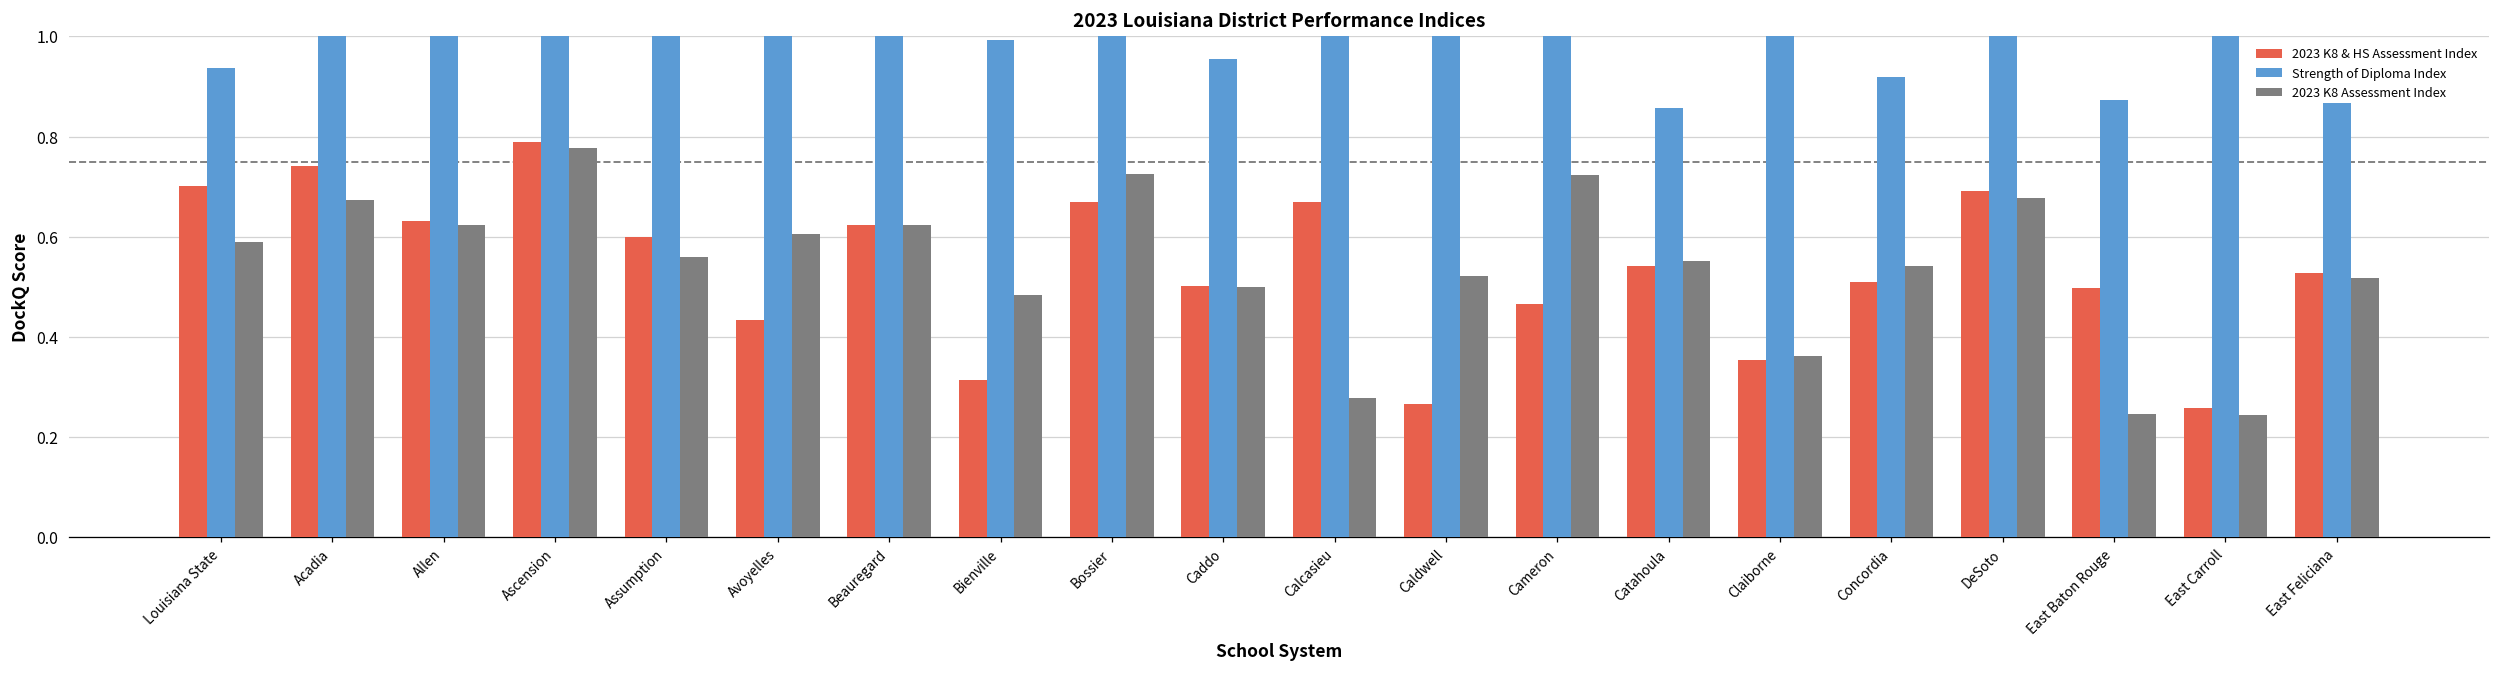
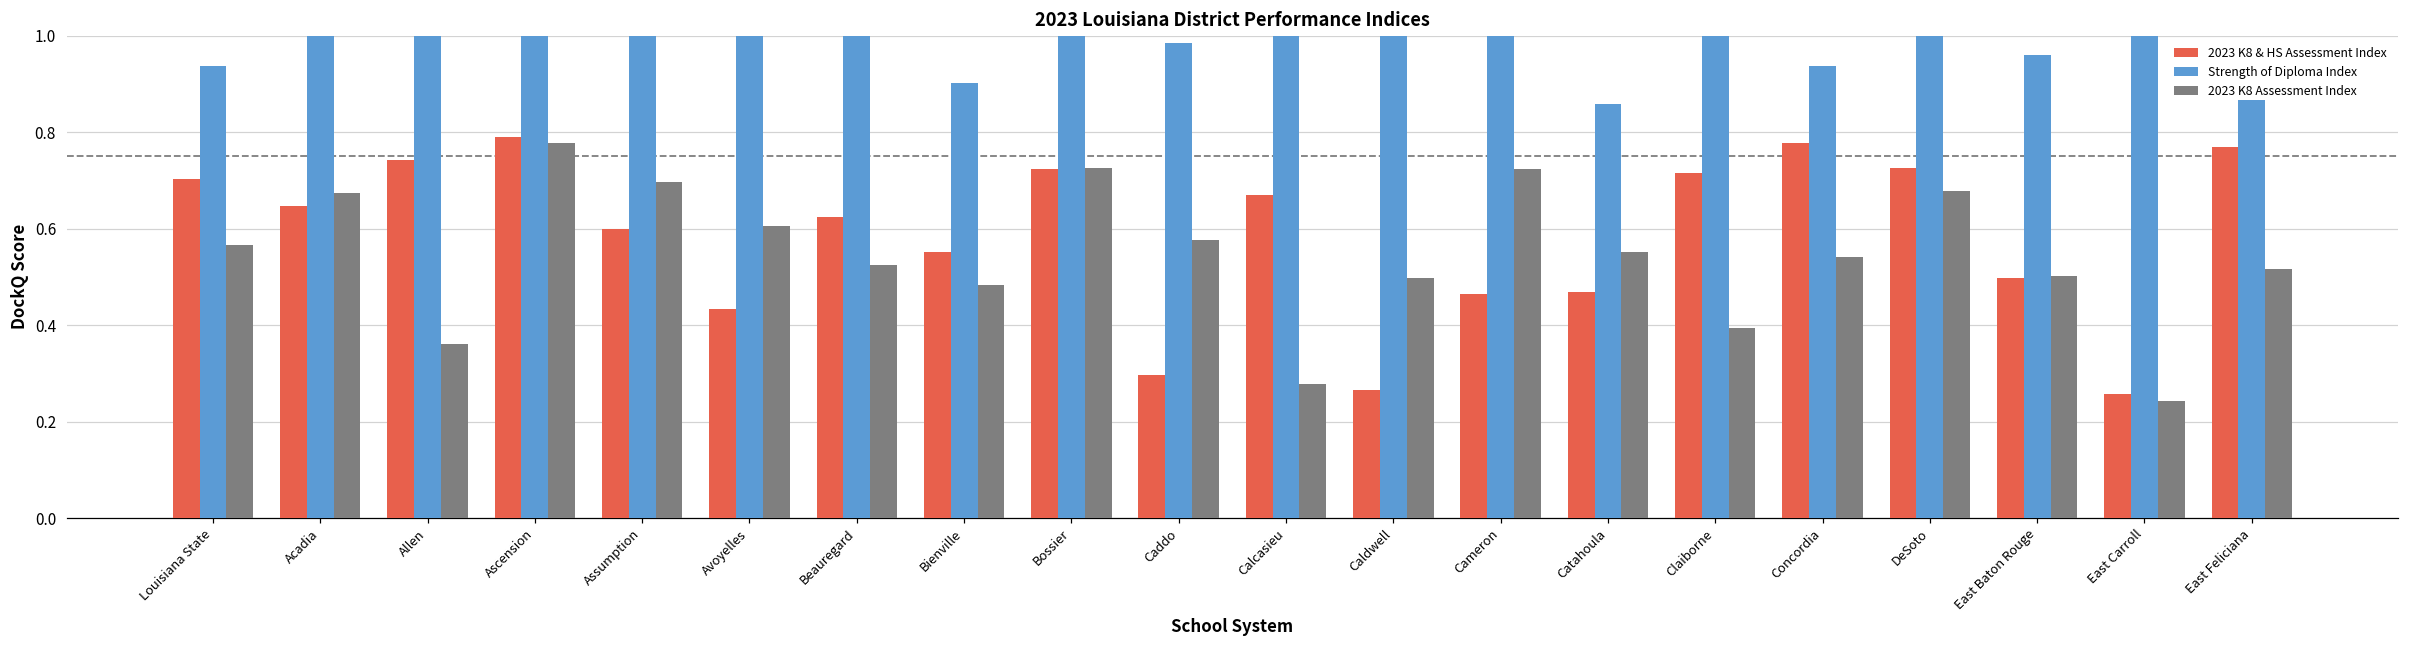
  {
    "2023 K8 & HS Assessment Index": {
      "Louisiana State": 0.70,
-     "Acadia": 0.74,
-     "Allen": 0.63,
+     "Acadia": 0.65,
+     "Allen": 0.74,
      "Ascension": 0.79,
      "Assumption": 0.60,
      "Avoyelles": 0.43,
      "Beauregard": 0.62,
-     "Bienville": 0.31,
-     "Bossier": 0.67,
-     "Caddo": 0.50,
+     "Bienville": 0.55,
+     "Bossier": 0.72,
+     "Caddo": 0.30,
      "Calcasieu": 0.67,
      "Caldwell": 0.27,
      "Cameron": 0.47,
-     "Catahoula": 0.54,
-     "Claiborne": 0.35,
-     "Concordia": 0.51,
-     "DeSoto": 0.69,
+     "Catahoula": 0.47,
+     "Claiborne": 0.72,
+     "Concordia": 0.78,
+     "DeSoto": 0.73,
      "East Baton Rouge": 0.50,
      "East Carroll": 0.26,
-     "East Feliciana": 0.53
+     "East Feliciana": 0.77
    },
    "Strength of Diploma Index": {
      "Louisiana State": 0.94,
      "Allen": 1.00,
-     "Bienville": 0.99,
-     "Caddo": 0.95,
+     "Bienville": 0.90,
+     "Caddo": 0.98,
      "Catahoula": 0.86,
-     "Concordia": 0.92,
-     "East Baton Rouge": 0.87,
+     "Concordia": 0.94,
+     "East Baton Rouge": 0.96,
      "East Feliciana": 0.87
    },
    "2023 K8 Assessment Index": {
-     "Louisiana State": 0.59,
+     "Louisiana State": 0.57,
      "Acadia": 0.67,
-     "Allen": 0.62,
+     "Allen": 0.36,
      "Ascension": 0.78,
-     "Assumption": 0.56,
+     "Assumption": 0.70,
      "Avoyelles": 0.61,
-     "Beauregard": 0.62,
+     "Beauregard": 0.53,
      "Bienville": 0.48,
      "Bossier": 0.73,
-     "Caddo": 0.50,
+     "Caddo": 0.58,
      "Calcasieu": 0.28,
-     "Caldwell": 0.52,
+     "Caldwell": 0.50,
      "Cameron": 0.72,
      "Catahoula": 0.55,
-     "Claiborne": 0.36,
+     "Claiborne": 0.39,
      "Concordia": 0.54,
      "DeSoto": 0.68,
-     "East Baton Rouge": 0.25,
+     "East Baton Rouge": 0.50,
      "East Carroll": 0.24,
      "East Feliciana": 0.52
    }
  }
